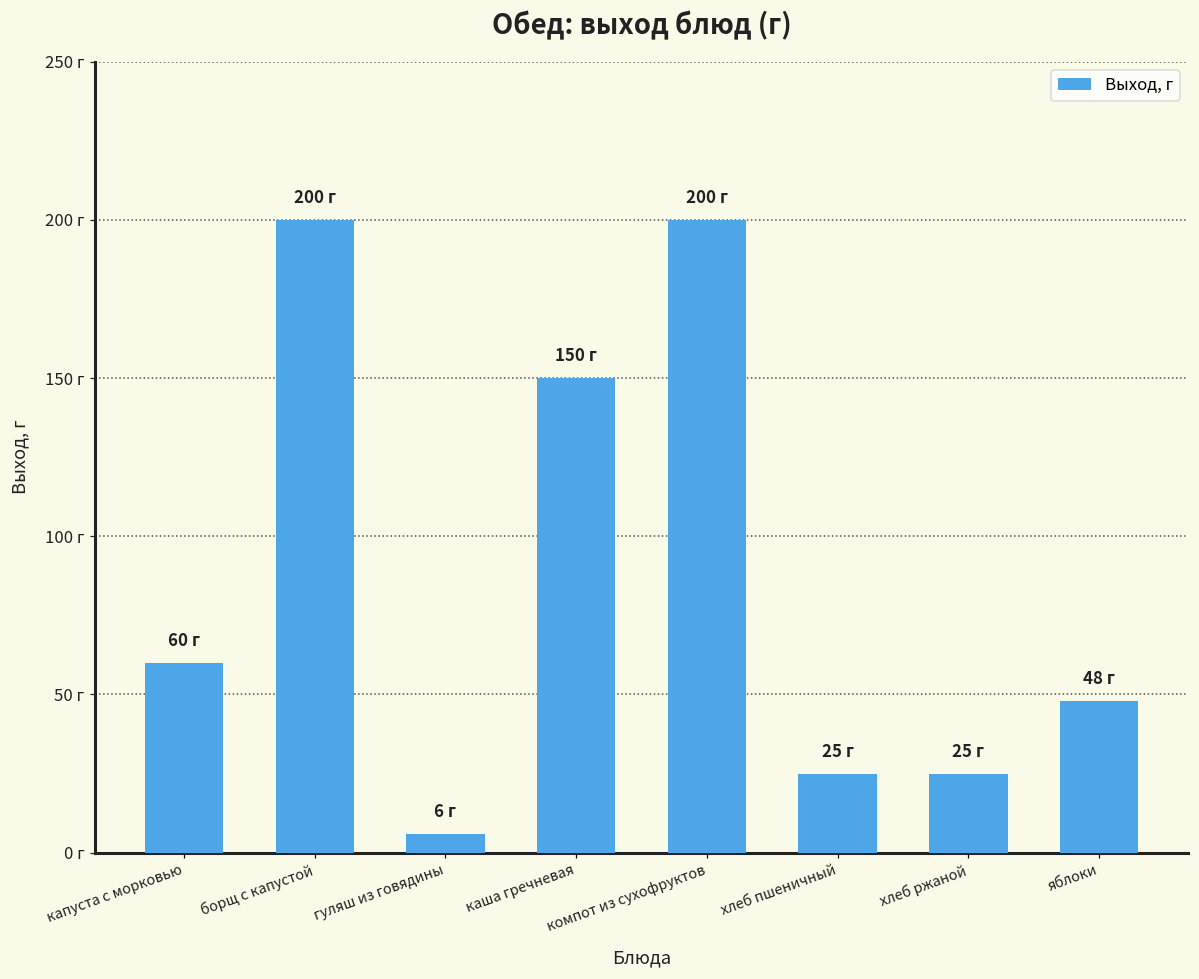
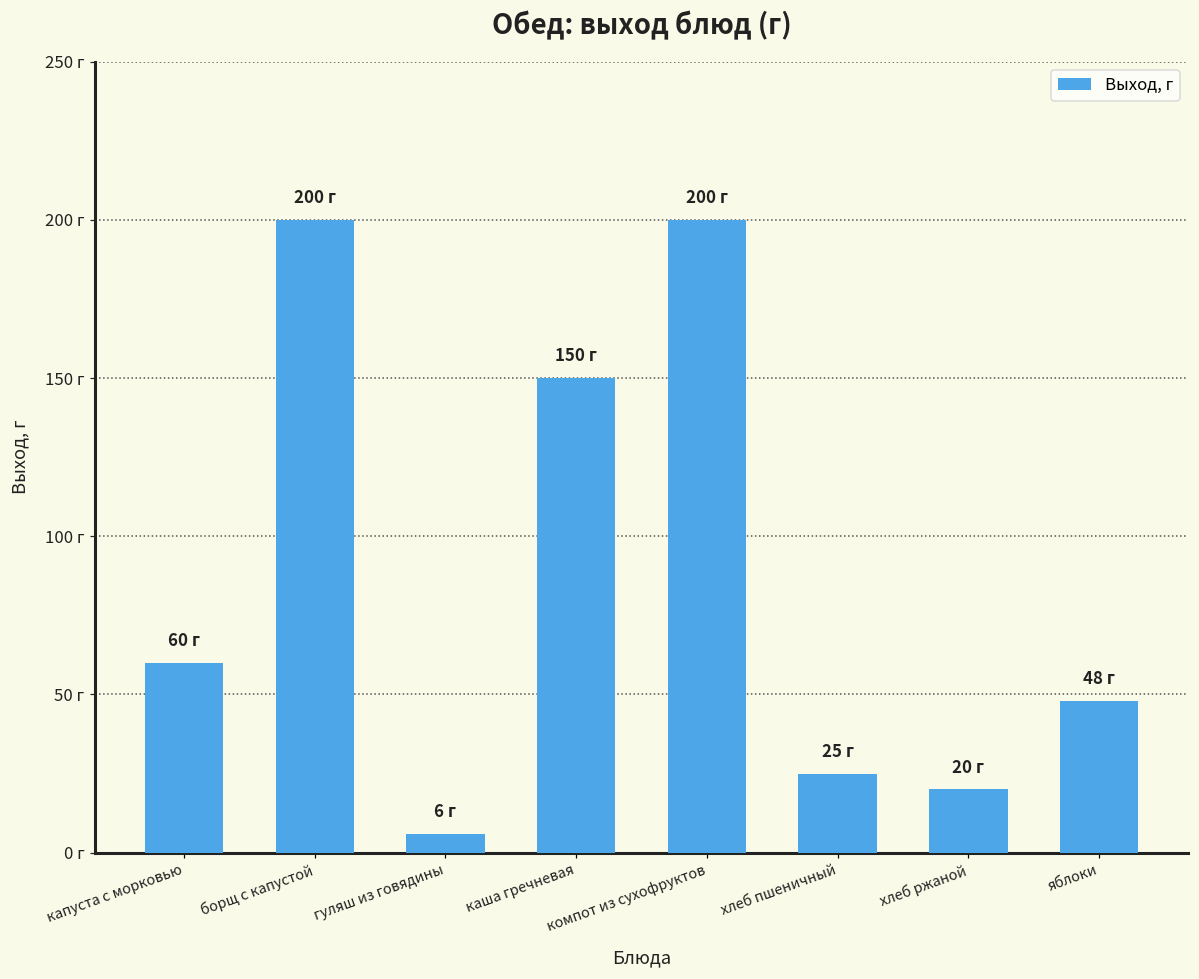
  {
    "капуста с морковью": 60,
    "борщ с капустой": 200,
    "гуляш из говядины": 6,
    "каша гречневая": 150,
    "компот из сухофруктов": 200,
    "хлеб пшеничный": 25,
-   "хлеб ржаной": 25,
+   "хлеб ржаной": 20,
    "яблоки": 48
  }
